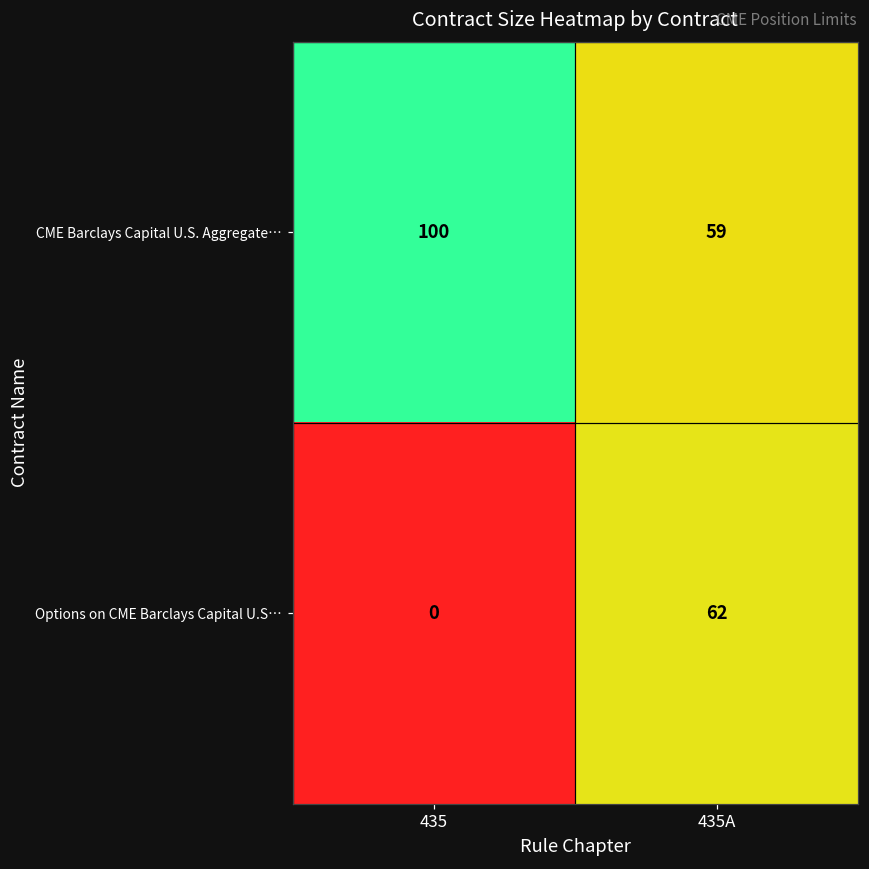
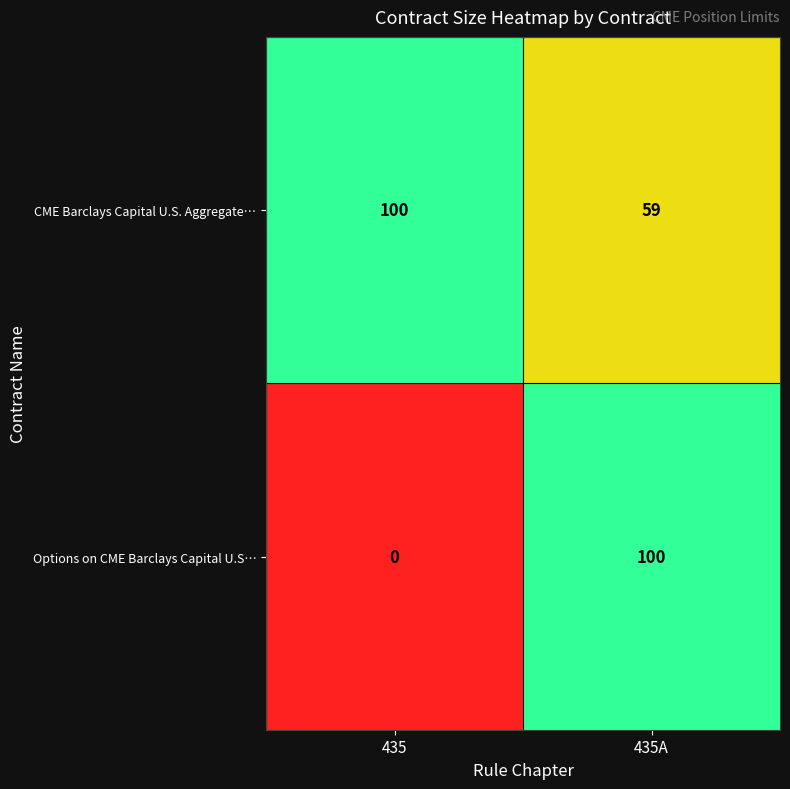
  {
    "CME Barclays Capital U.S. Aggregate…": {
      "435": 100,
      "435A": 59
    },
    "Options on CME Barclays Capital U.S…": {
      "435": 0,
-     "435A": 62
+     "435A": 100
    }
  }
